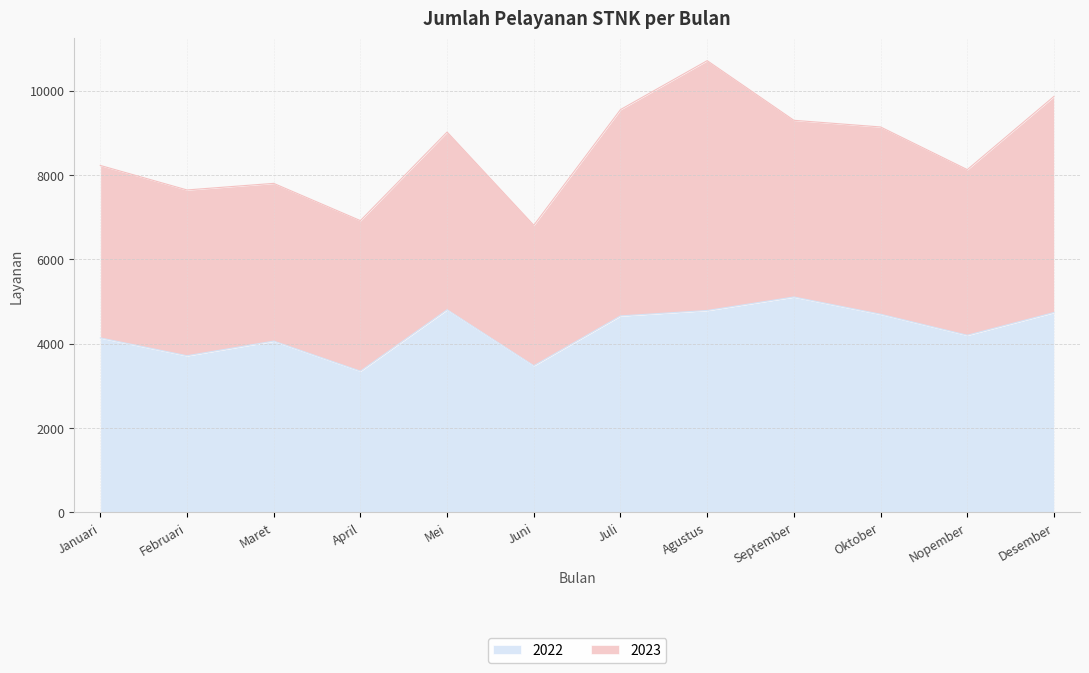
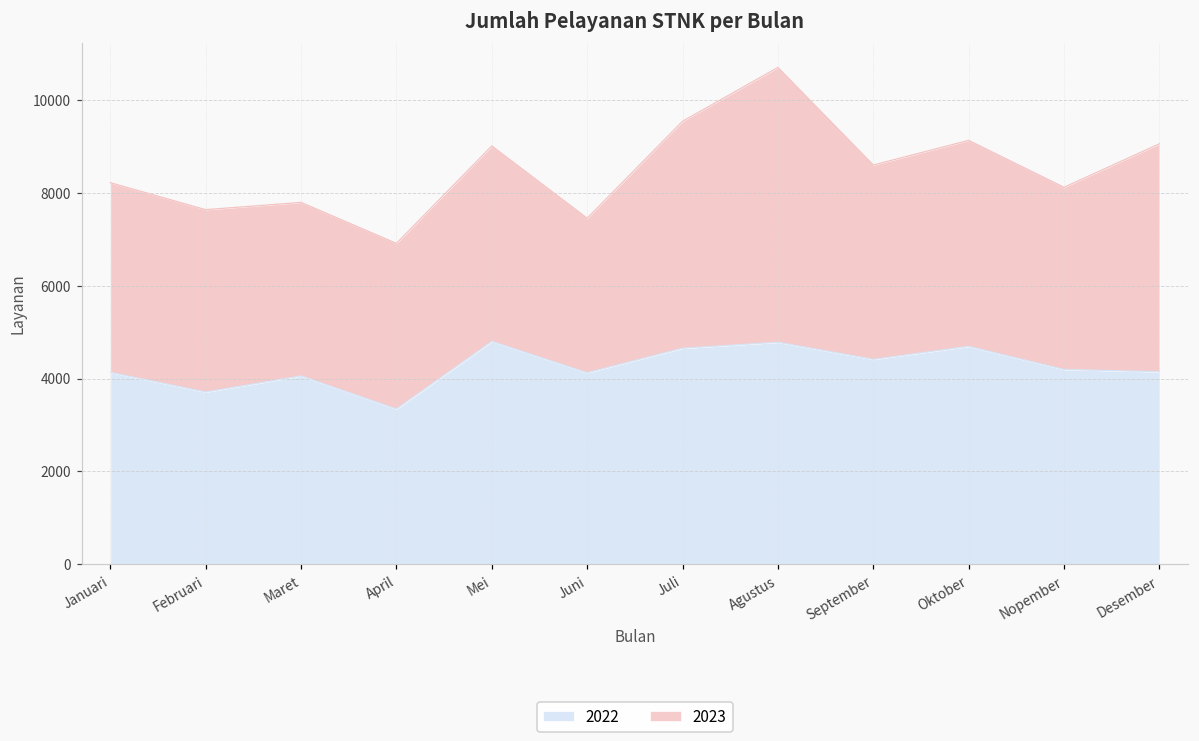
  {
    "2022": {
      "Januari": 4100,
      "Februari": 3700,
      "Maret": 4100,
      "April": 3300,
      "Mei": 4800,
-     "Juni": 3500,
+     "Juni": 4100,
      "Juli": 4700,
      "Agustus": 4800,
-     "September": 5100,
+     "September": 4400,
      "Oktober": 4700,
      "Nopember": 4200,
-     "Desember": 4700
+     "Desember": 4200
    },
    "2023": {
      "Januari": 4100,
      "Februari": 3900,
      "Maret": 3700,
      "April": 3600,
      "Mei": 4200,
      "Juni": 3300,
      "Juli": 4900,
      "Agustus": 5900,
      "September": 4200,
      "Oktober": 4400,
      "Nopember": 3900,
-     "Desember": 5100
+     "Desember": 4900
    }
  }
